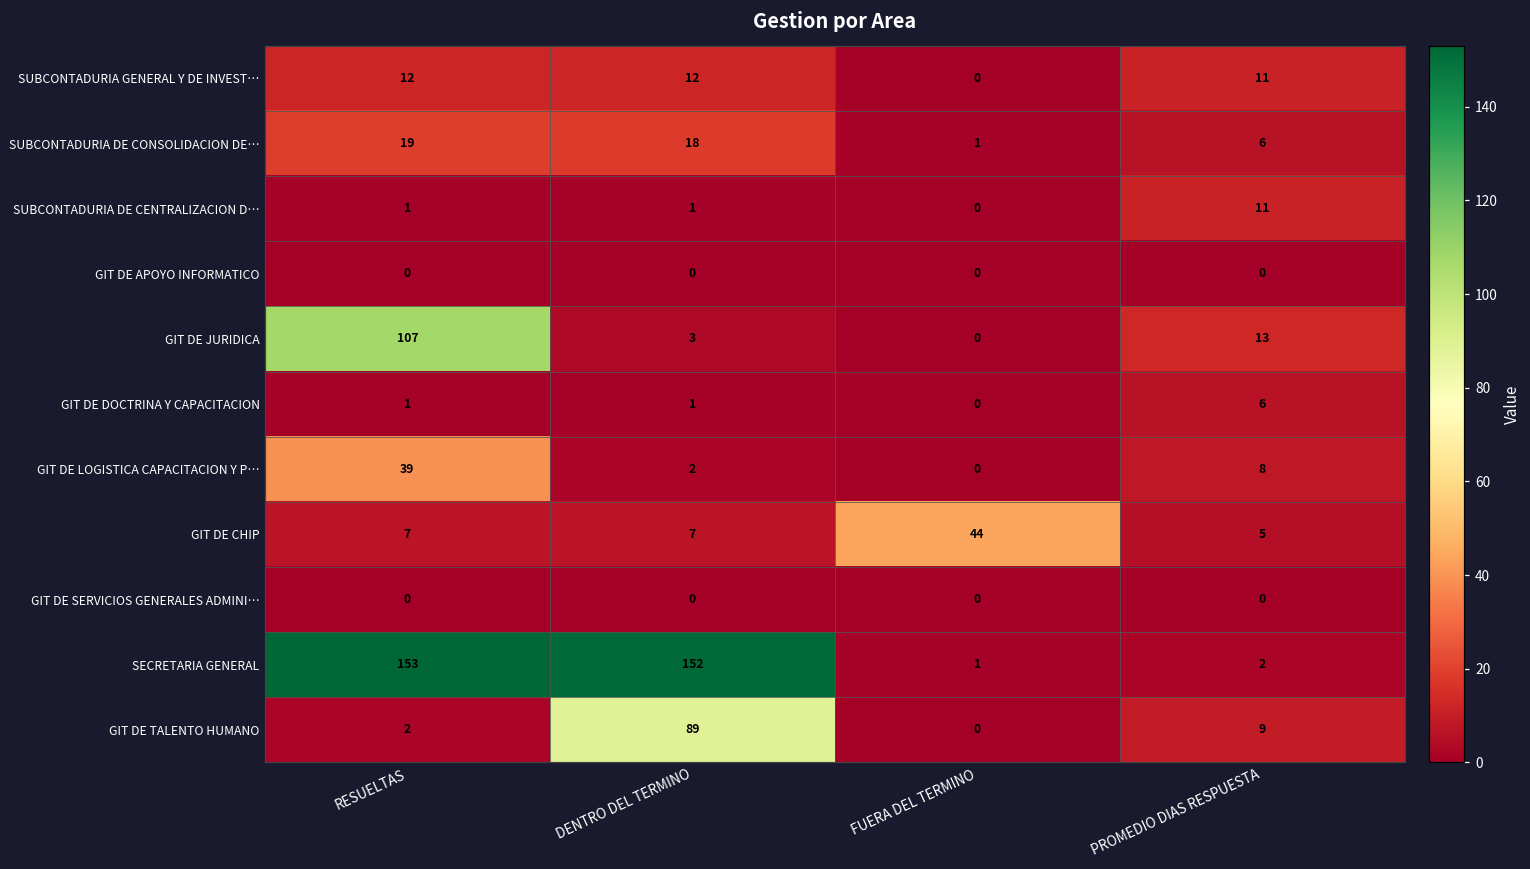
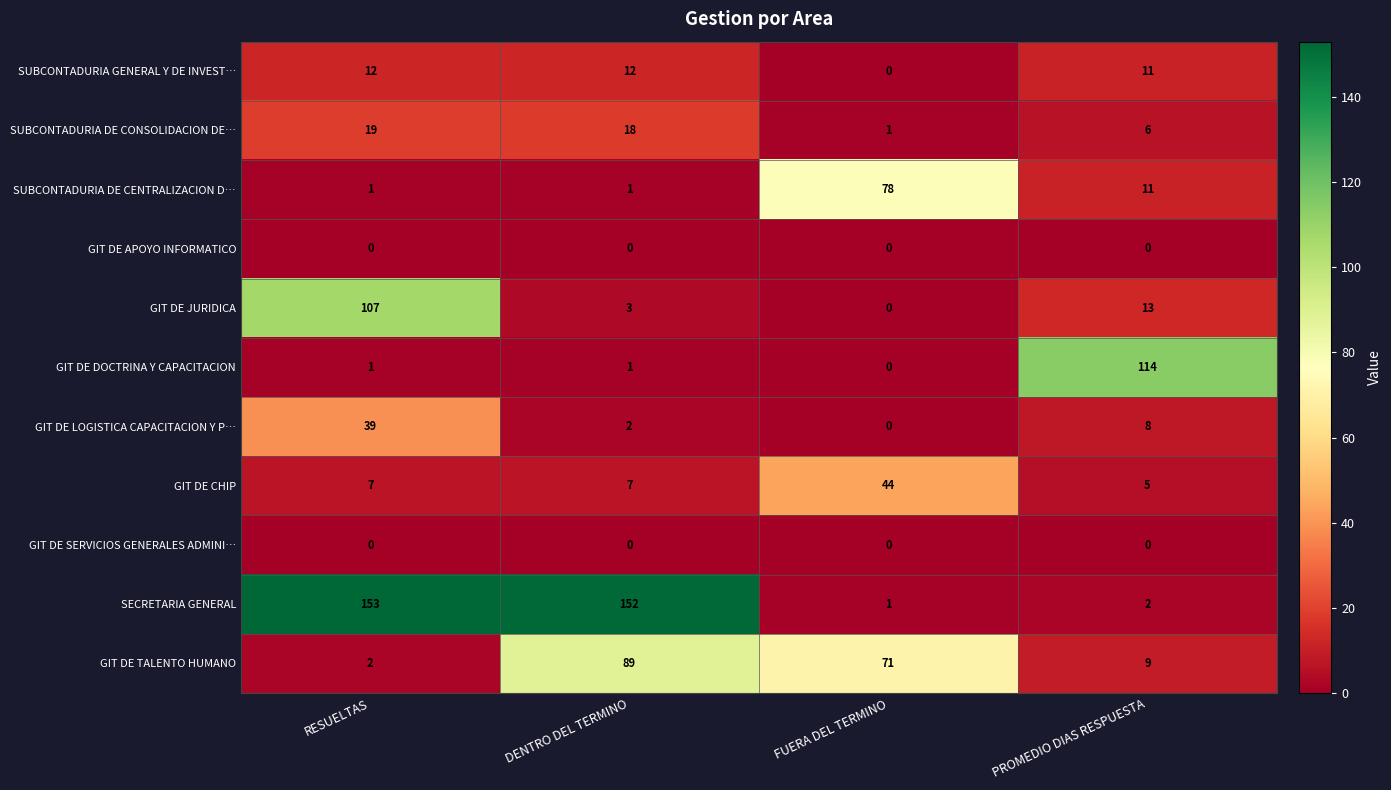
  {
    "SUBCONTADURIA GENERAL Y DE INVEST…": {
      "RESUELTAS": 12,
      "DENTRO DEL TERMINO": 12,
      "FUERA DEL TERMINO": 0,
      "PROMEDIO DIAS RESPUESTA": 11
    },
    "SUBCONTADURIA DE CONSOLIDACION DE…": {
      "RESUELTAS": 19,
      "DENTRO DEL TERMINO": 18,
      "FUERA DEL TERMINO": 1,
      "PROMEDIO DIAS RESPUESTA": 6
    },
    "SUBCONTADURIA DE CENTRALIZACION D…": {
      "RESUELTAS": 1,
      "DENTRO DEL TERMINO": 1,
-     "FUERA DEL TERMINO": 0,
+     "FUERA DEL TERMINO": 78,
      "PROMEDIO DIAS RESPUESTA": 11
    },
    "GIT DE APOYO INFORMATICO": {
      "RESUELTAS": 0,
      "DENTRO DEL TERMINO": 0,
      "FUERA DEL TERMINO": 0,
      "PROMEDIO DIAS RESPUESTA": 0
    },
    "GIT DE JURIDICA": {
      "RESUELTAS": 107,
      "DENTRO DEL TERMINO": 3,
      "FUERA DEL TERMINO": 0,
      "PROMEDIO DIAS RESPUESTA": 13
    },
    "GIT DE DOCTRINA Y CAPACITACION": {
      "RESUELTAS": 1,
      "DENTRO DEL TERMINO": 1,
      "FUERA DEL TERMINO": 0,
-     "PROMEDIO DIAS RESPUESTA": 6
+     "PROMEDIO DIAS RESPUESTA": 114
    },
    "GIT DE LOGISTICA CAPACITACION Y P…": {
      "RESUELTAS": 39,
      "DENTRO DEL TERMINO": 2,
      "FUERA DEL TERMINO": 0,
      "PROMEDIO DIAS RESPUESTA": 8
    },
    "GIT DE CHIP": {
      "RESUELTAS": 7,
      "DENTRO DEL TERMINO": 7,
      "FUERA DEL TERMINO": 44,
      "PROMEDIO DIAS RESPUESTA": 5
    },
    "GIT DE SERVICIOS GENERALES ADMINI…": {
      "RESUELTAS": 0,
      "DENTRO DEL TERMINO": 0,
      "FUERA DEL TERMINO": 0,
      "PROMEDIO DIAS RESPUESTA": 0
    },
    "SECRETARIA GENERAL": {
      "RESUELTAS": 153,
      "DENTRO DEL TERMINO": 152,
      "FUERA DEL TERMINO": 1,
      "PROMEDIO DIAS RESPUESTA": 2
    },
    "GIT DE TALENTO HUMANO": {
      "RESUELTAS": 2,
      "DENTRO DEL TERMINO": 89,
-     "FUERA DEL TERMINO": 0,
+     "FUERA DEL TERMINO": 71,
      "PROMEDIO DIAS RESPUESTA": 9
    }
  }
